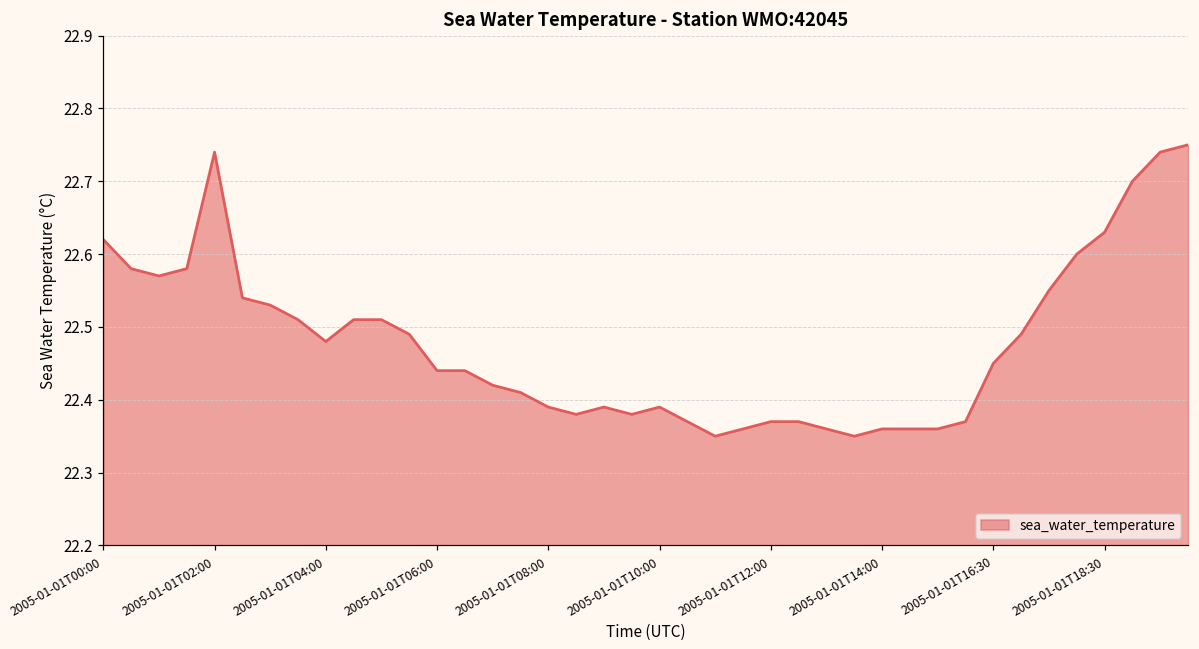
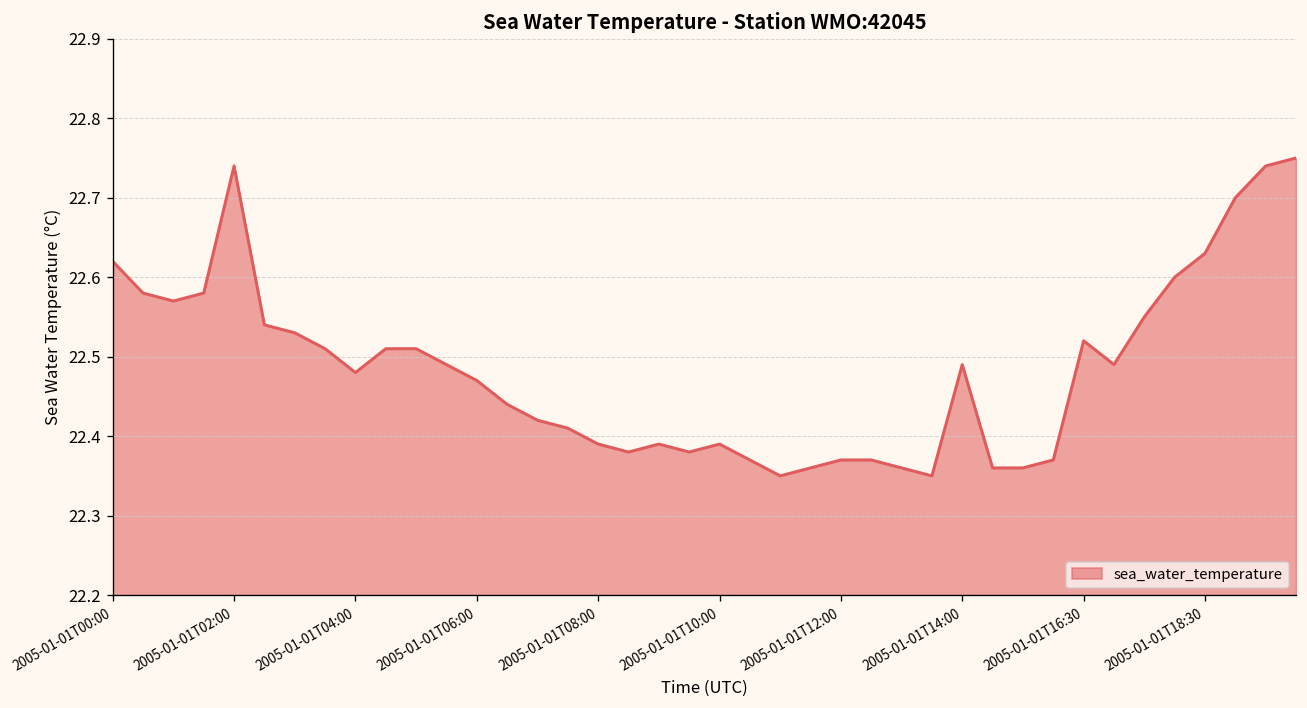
  {
    "2005-01-01T00:00": 22.62,
    "2005-01-01T02:00": 22.74,
    "2005-01-01T04:00": 22.48,
-   "2005-01-01T06:00": 22.44,
+   "2005-01-01T06:00": 22.47,
    "2005-01-01T08:00": 22.39,
    "2005-01-01T10:00": 22.39,
    "2005-01-01T12:00": 22.37,
-   "2005-01-01T14:00": 22.36,
-   "2005-01-01T16:30": 22.45,
+   "2005-01-01T14:00": 22.49,
+   "2005-01-01T16:30": 22.52,
    "2005-01-01T18:30": 22.63
  }
